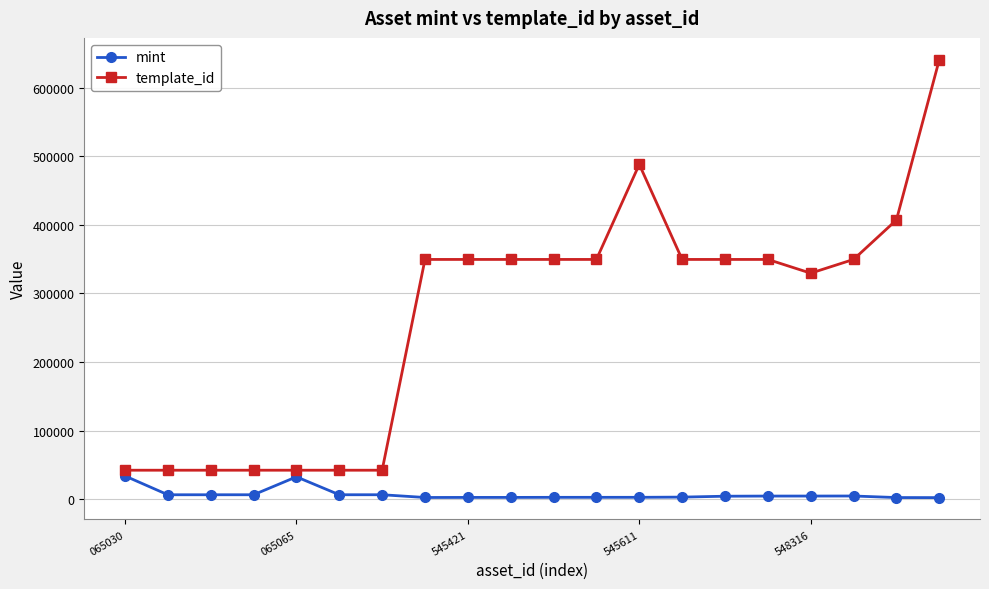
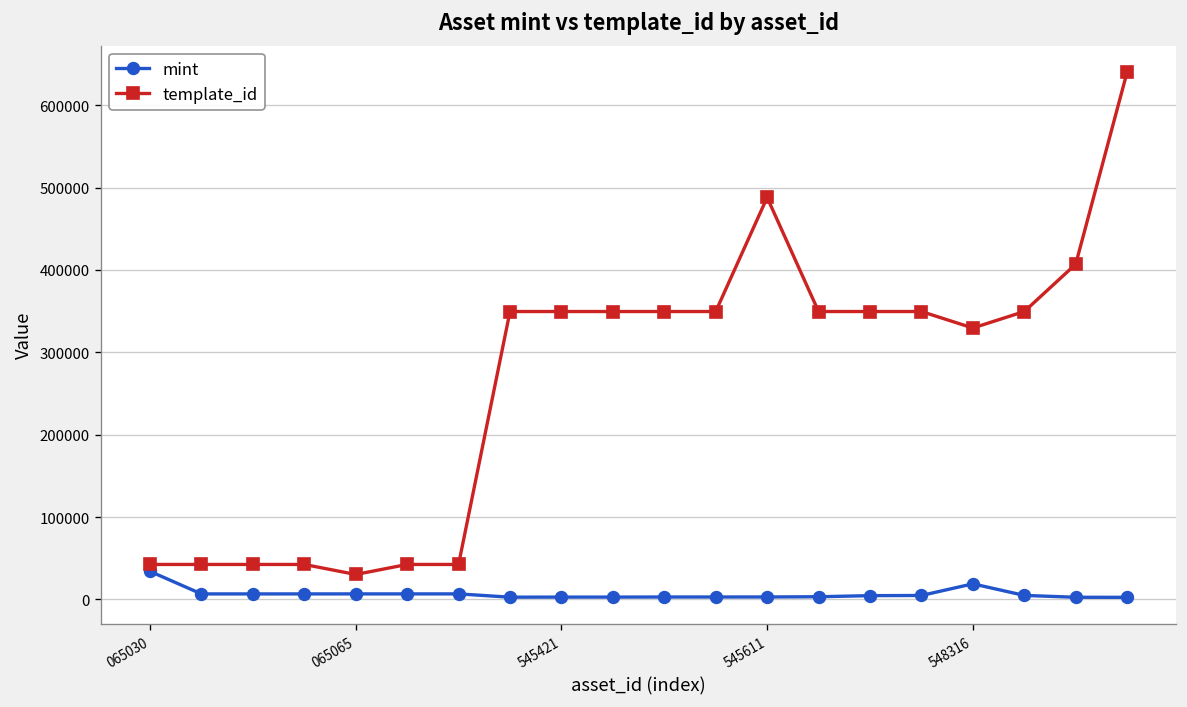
  {
    "mint": {
      "065030": 30000,
-     "065065": 30000,
+     "065065": 10000,
      "545421": 0,
      "545611": 0,
-     "548316": 0
+     "548316": 20000
    },
    "template_id": {
      "065030": 40000,
-     "065065": 40000,
+     "065065": 30000,
      "545421": 350000,
      "545611": 490000,
      "548316": 330000
    }
  }
